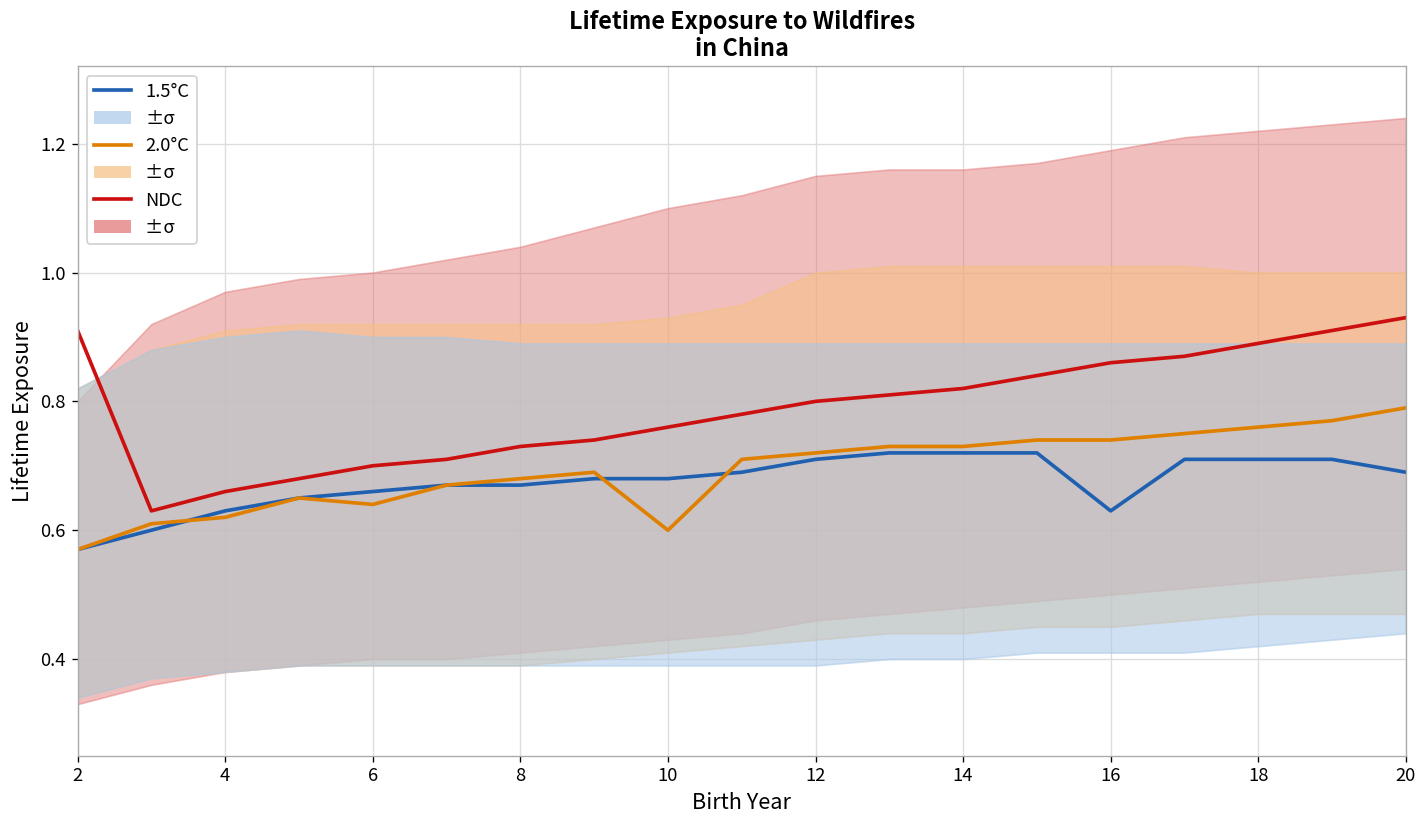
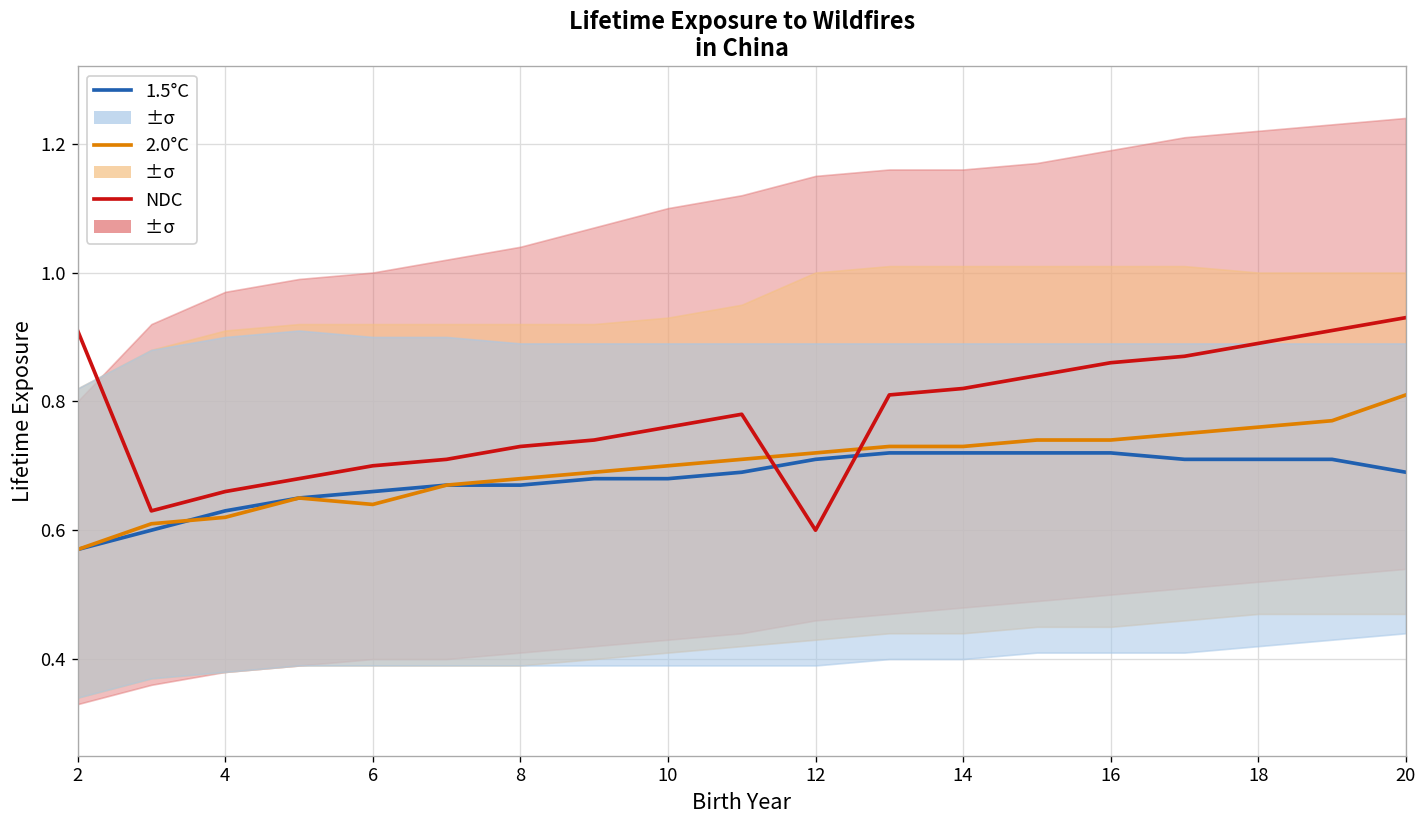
  {
    "1.5°C": {
      "4": 0.63,
      "6": 0.66,
      "8": 0.67,
      "10": 0.68,
      "12": 0.71,
      "14": 0.72,
-     "16": 0.63,
+     "16": 0.72,
      "18": 0.71,
      "20": 0.69
    },
    "2.0°C": {
      "4": 0.62,
      "6": 0.64,
      "8": 0.68,
-     "10": 0.6,
+     "10": 0.7,
      "12": 0.72,
      "14": 0.73,
      "16": 0.74,
      "18": 0.76,
-     "20": 0.79
+     "20": 0.81
    },
    "NDC": {
      "2": 0.91,
      "4": 0.66,
      "6": 0.7,
      "8": 0.73,
      "10": 0.76,
-     "12": 0.8,
+     "12": 0.6,
      "14": 0.82,
      "16": 0.86,
      "20": 0.93
    }
  }
